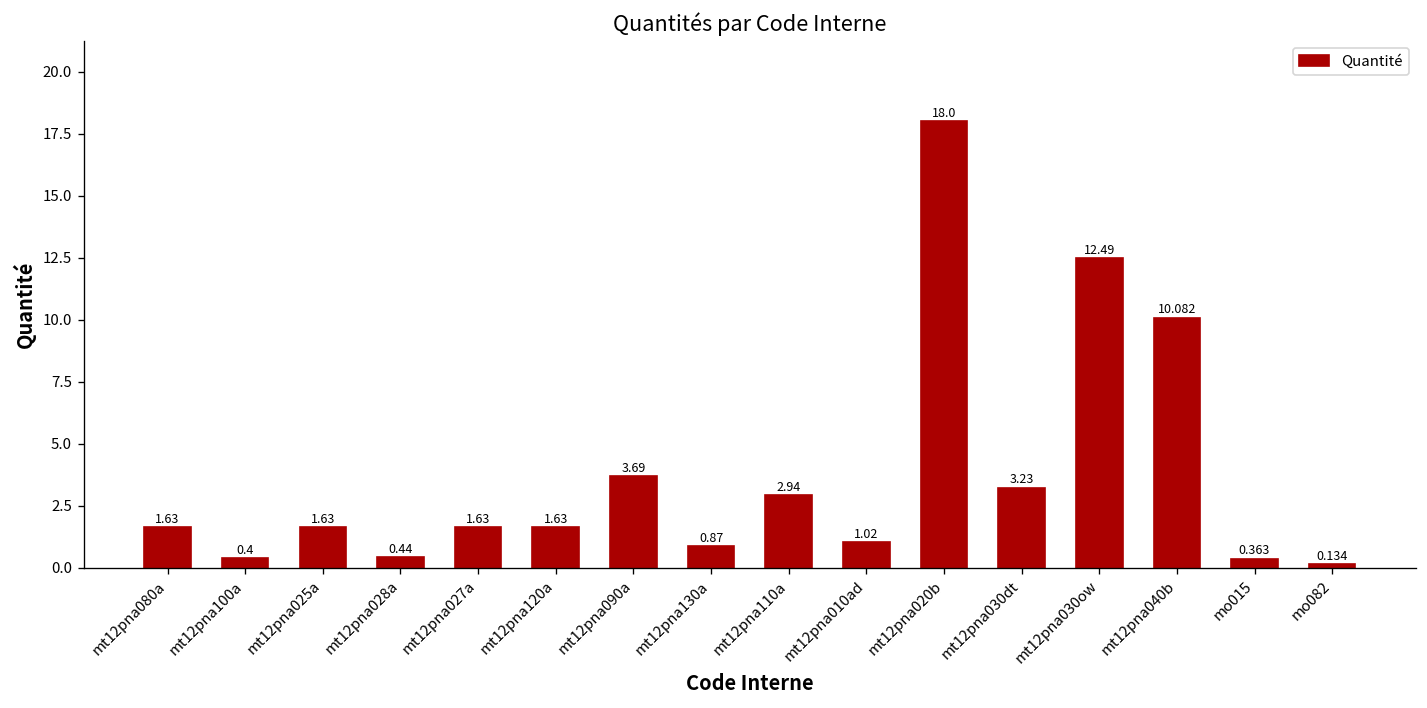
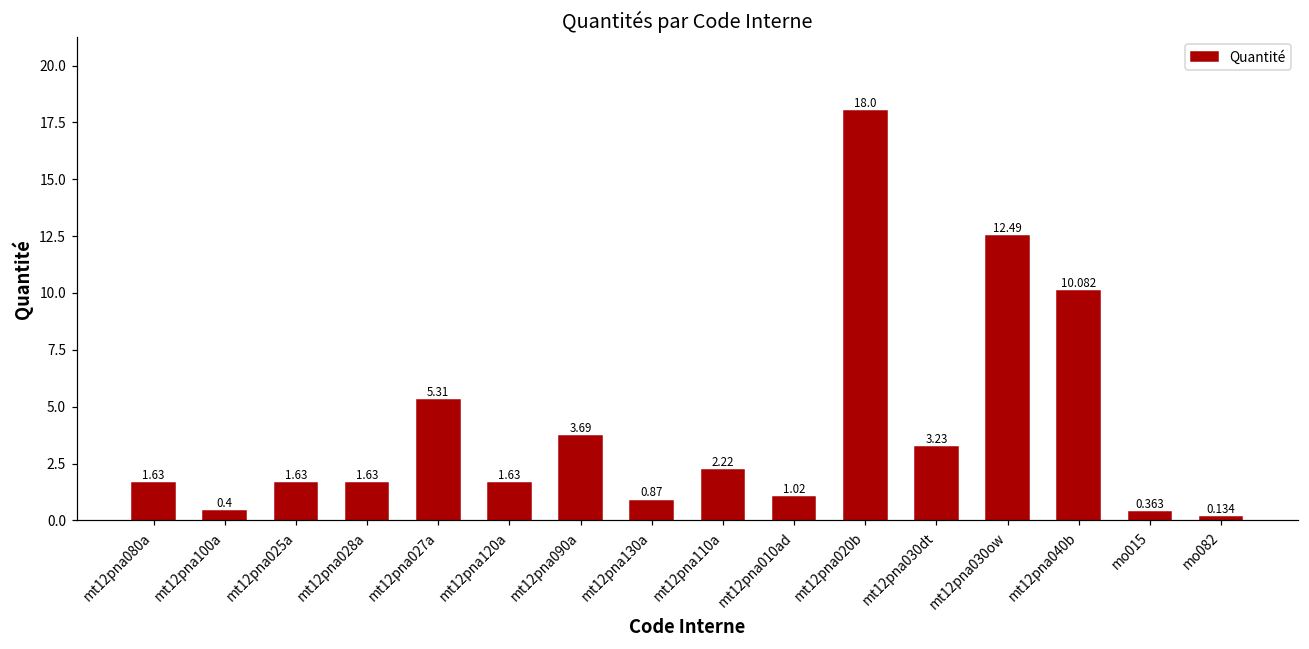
  {
    "mt12pna080a": 1.63,
    "mt12pna100a": 0.4,
    "mt12pna025a": 1.63,
-   "mt12pna028a": 0.44,
-   "mt12pna027a": 1.63,
+   "mt12pna028a": 1.63,
+   "mt12pna027a": 5.31,
    "mt12pna120a": 1.63,
    "mt12pna090a": 3.69,
    "mt12pna130a": 0.87,
-   "mt12pna110a": 2.94,
+   "mt12pna110a": 2.22,
    "mt12pna010ad": 1.02,
    "mt12pna020b": 18.0,
    "mt12pna030dt": 3.23,
    "mt12pna030ow": 12.49,
    "mt12pna040b": 10.082,
    "mo015": 0.363,
    "mo082": 0.134
  }
